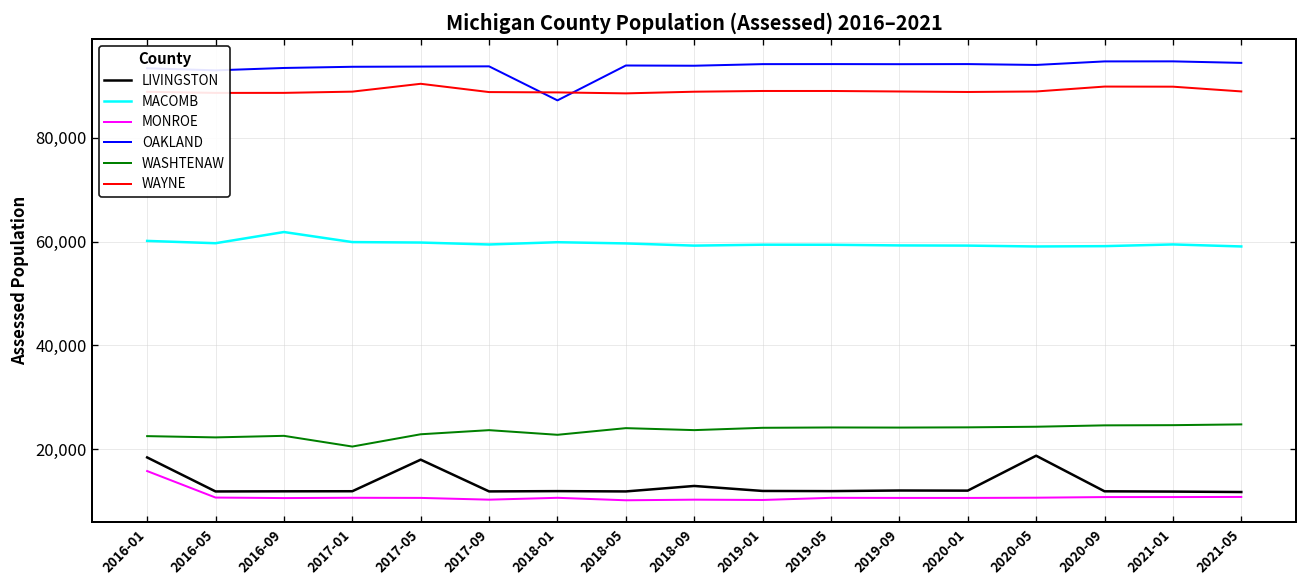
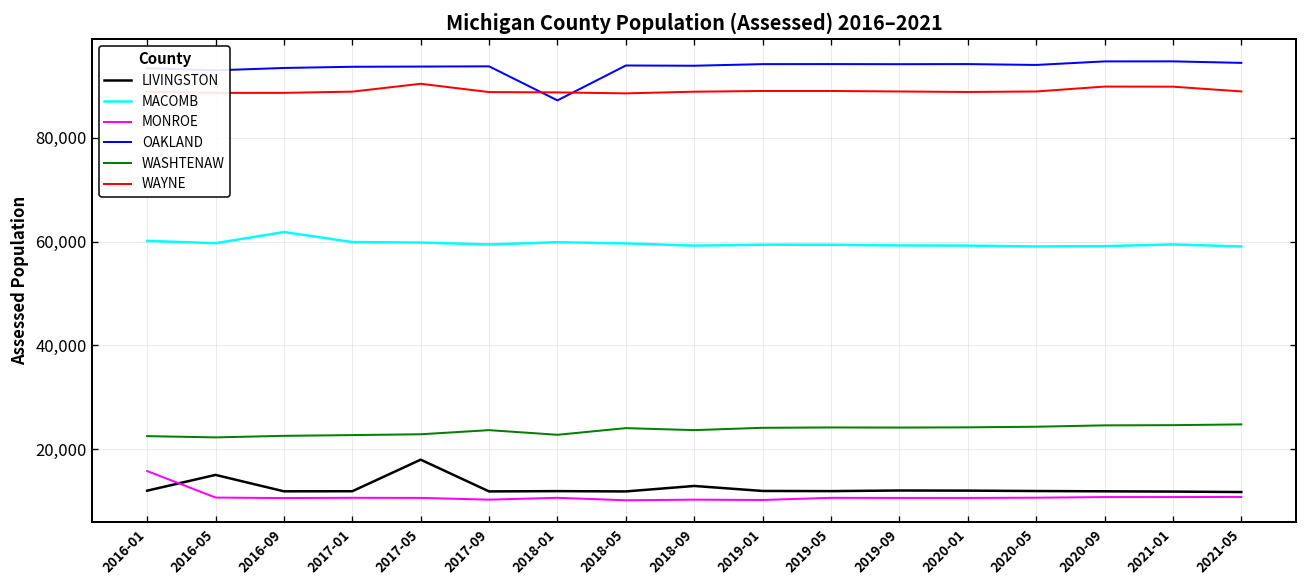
  {
    "LIVINGSTON": {
-     "2016-01": "18,000",
-     "2016-05": "12,000",
+     "2016-01": "12,000",
+     "2016-05": "15,000",
      "2016-09": "12,000",
      "2017-01": "12,000",
      "2017-05": "18,000",
      "2017-09": "12,000",
      "2018-01": "12,000",
      "2018-05": "12,000",
      "2018-09": "13,000",
      "2019-01": "12,000",
      "2019-05": "12,000",
      "2019-09": "12,000",
      "2020-01": "12,000",
-     "2020-05": "19,000",
+     "2020-05": "12,000",
      "2020-09": "12,000",
      "2021-01": "12,000",
      "2021-05": "12,000"
    },
    "MACOMB": {
      "2016-01": "60,000",
      "2016-05": "60,000",
      "2016-09": "62,000",
      "2017-01": "60,000",
      "2017-05": "60,000",
      "2017-09": "59,000",
      "2018-01": "60,000",
      "2018-05": "60,000",
      "2018-09": "59,000",
      "2019-01": "59,000",
      "2019-05": "59,000",
      "2019-09": "59,000",
      "2020-01": "59,000",
      "2020-05": "59,000",
      "2020-09": "59,000",
      "2021-01": "59,000",
      "2021-05": "59,000"
    },
    "MONROE": {
      "2016-01": "16,000",
      "2016-05": "11,000",
      "2016-09": "11,000",
      "2017-01": "11,000",
      "2017-05": "11,000",
      "2017-09": "10,000",
      "2018-01": "11,000",
      "2018-05": "10,000",
      "2018-09": "10,000",
      "2019-01": "10,000",
      "2019-05": "11,000",
      "2019-09": "11,000",
      "2020-01": "11,000",
      "2020-05": "11,000",
      "2020-09": "11,000",
      "2021-01": "11,000",
      "2021-05": "11,000"
    },
    "OAKLAND": {
      "2016-09": "93,000",
      "2017-01": "94,000",
      "2017-05": "94,000",
      "2017-09": "94,000",
      "2018-01": "87,000",
      "2018-05": "94,000",
      "2018-09": "94,000",
      "2019-01": "94,000",
      "2019-05": "94,000",
      "2019-09": "94,000",
      "2020-01": "94,000",
      "2020-05": "94,000",
      "2020-09": "95,000",
      "2021-01": "95,000",
      "2021-05": "94,000"
    },
    "WASHTENAW": {
      "2016-01": "23,000",
      "2016-05": "22,000",
      "2016-09": "23,000",
-     "2017-01": "21,000",
+     "2017-01": "23,000",
      "2017-05": "23,000",
      "2017-09": "24,000",
      "2018-01": "23,000",
      "2018-05": "24,000",
      "2018-09": "24,000",
      "2019-01": "24,000",
      "2019-05": "24,000",
      "2019-09": "24,000",
      "2020-01": "24,000",
      "2020-05": "24,000",
      "2020-09": "25,000",
      "2021-01": "25,000",
      "2021-05": "25,000"
    },
    "WAYNE": {
      "2016-09": "89,000",
      "2017-01": "89,000",
      "2017-05": "90,000",
      "2017-09": "89,000",
      "2018-01": "89,000",
      "2018-05": "89,000",
      "2018-09": "89,000",
      "2019-01": "89,000",
      "2019-05": "89,000",
      "2019-09": "89,000",
      "2020-01": "89,000",
      "2020-05": "89,000",
      "2020-09": "90,000",
      "2021-01": "90,000",
      "2021-05": "89,000"
    }
  }
